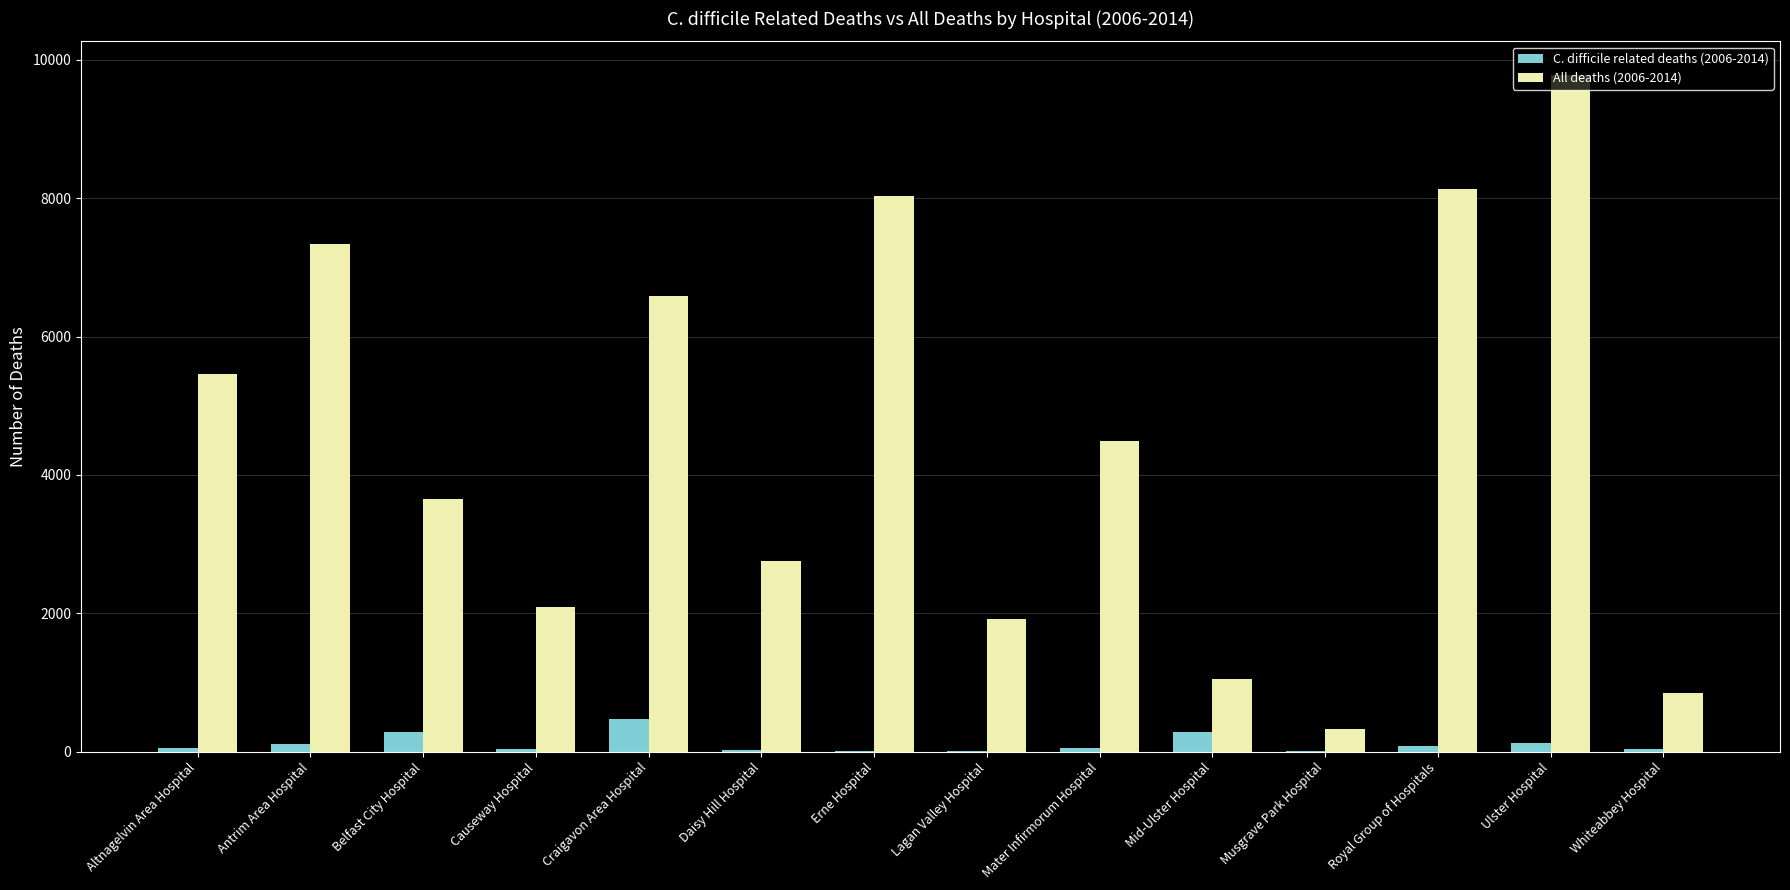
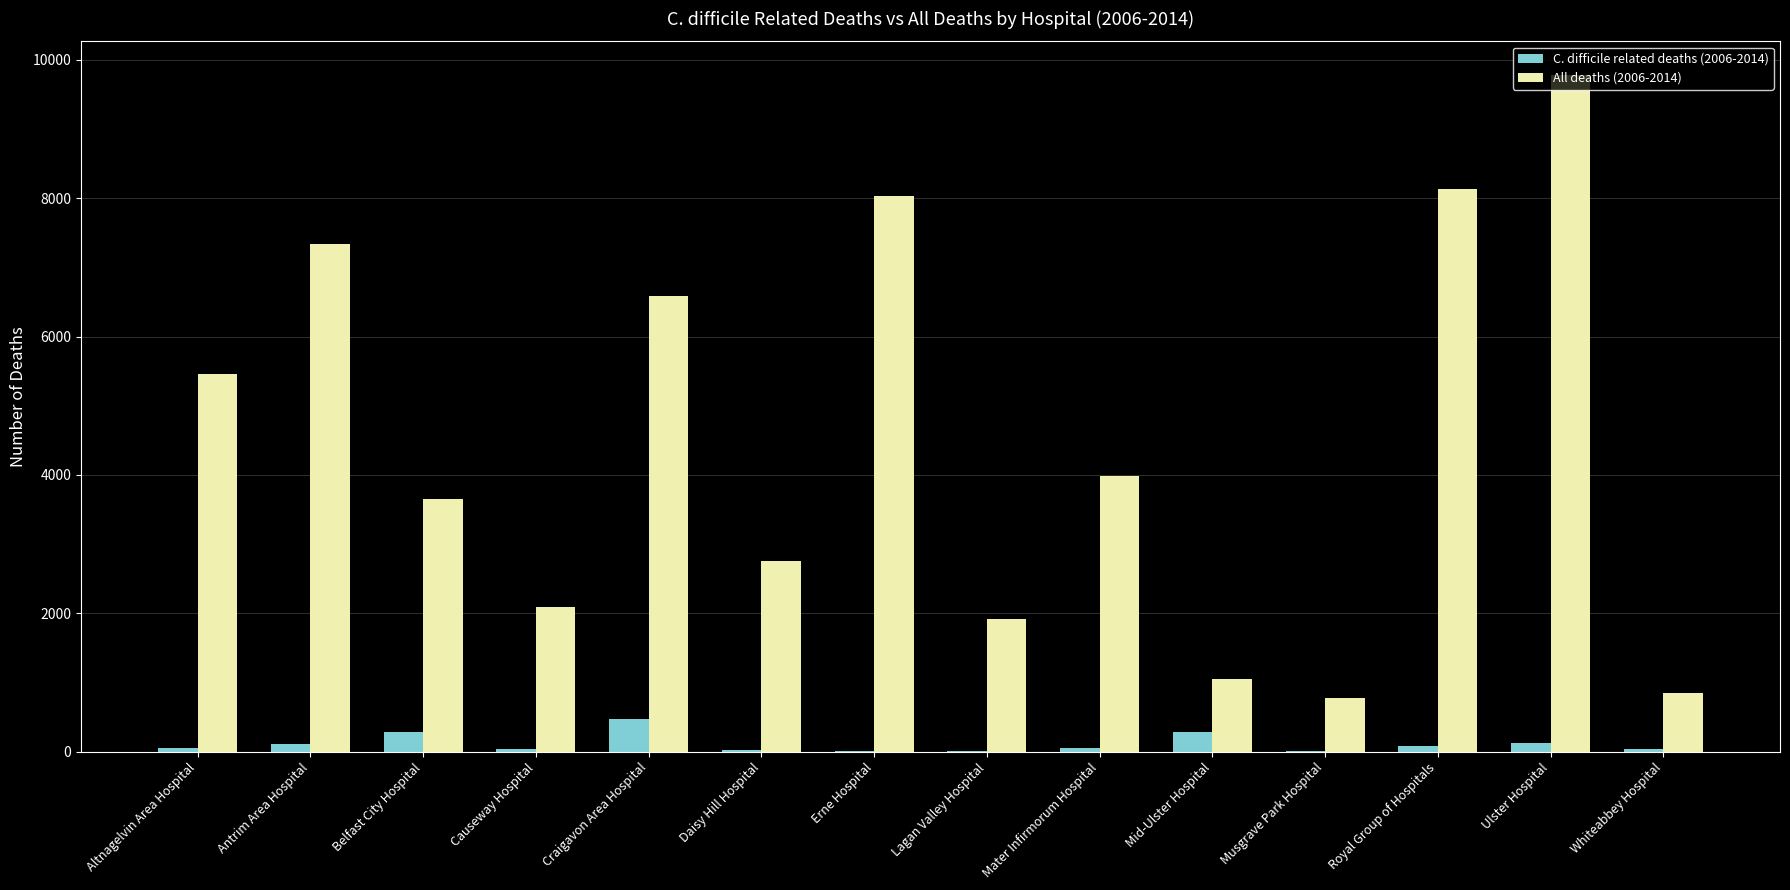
  {
    "C. difficile related deaths (2006-2014)": {
      "Altnagelvin Area Hospital": 100,
      "Antrim Area Hospital": 100,
      "Belfast City Hospital": 300,
      "Causeway Hospital": 0,
      "Craigavon Area Hospital": 500,
      "Mater Infirmorum Hospital": 100,
      "Mid-Ulster Hospital": 300,
      "Royal Group of Hospitals": 100,
      "Ulster Hospital": 100
    },
    "All deaths (2006-2014)": {
      "Altnagelvin Area Hospital": 5500,
      "Antrim Area Hospital": 7300,
      "Belfast City Hospital": 3600,
      "Causeway Hospital": 2100,
      "Craigavon Area Hospital": 6600,
      "Daisy Hill Hospital": 2800,
      "Erne Hospital": 8000,
      "Lagan Valley Hospital": 1900,
-     "Mater Infirmorum Hospital": 4500,
+     "Mater Infirmorum Hospital": 4000,
      "Mid-Ulster Hospital": 1000,
-     "Musgrave Park Hospital": 300,
+     "Musgrave Park Hospital": 800,
      "Royal Group of Hospitals": 8100,
      "Whiteabbey Hospital": 800
    }
  }
